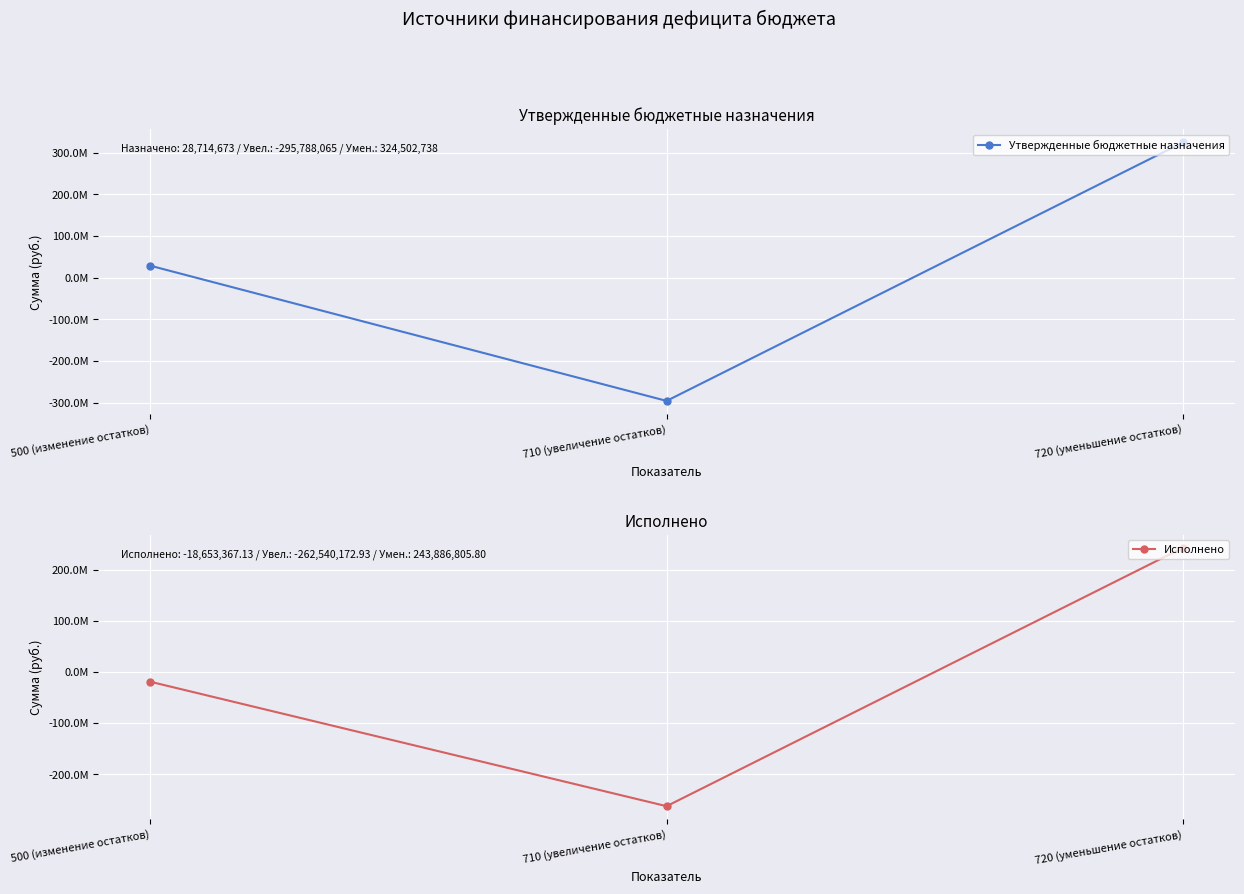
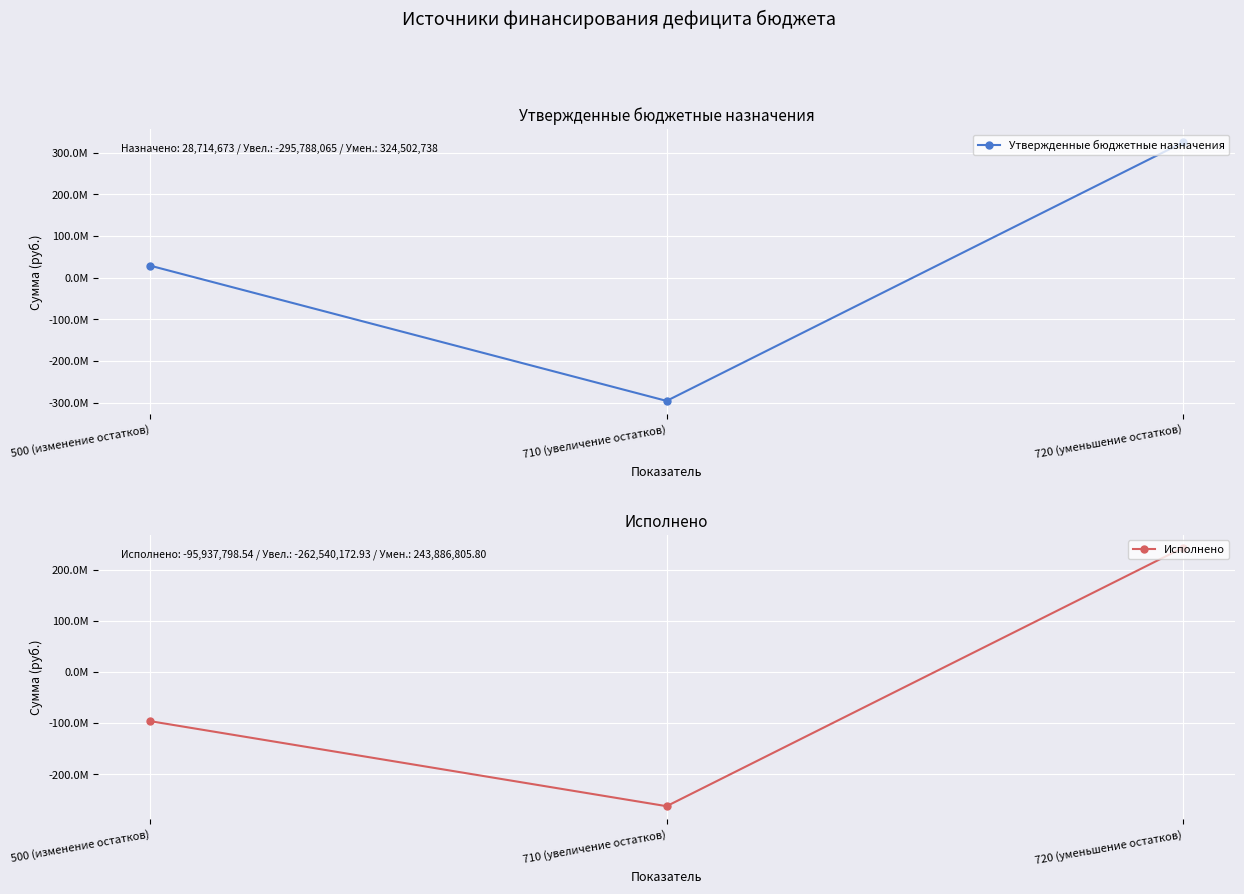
  {
    "Утвержденные бюджетные назначения": {
      "500 (изменение остатков)": "30000000",
      "710 (увеличение остатков)": "-300000000"
    },
    "Исполнено": {
-     "500 (изменение остатков)": "-18,653,367.13"
+     "500 (изменение остатков)": "-95,937,798.54"
    }
  }
